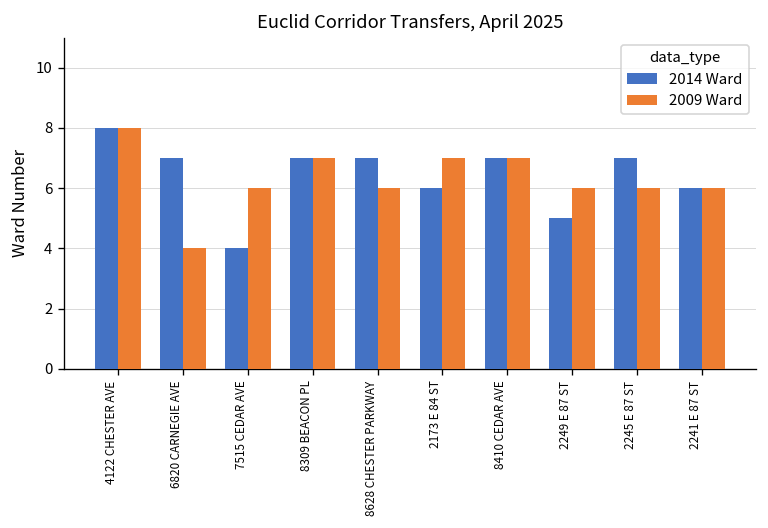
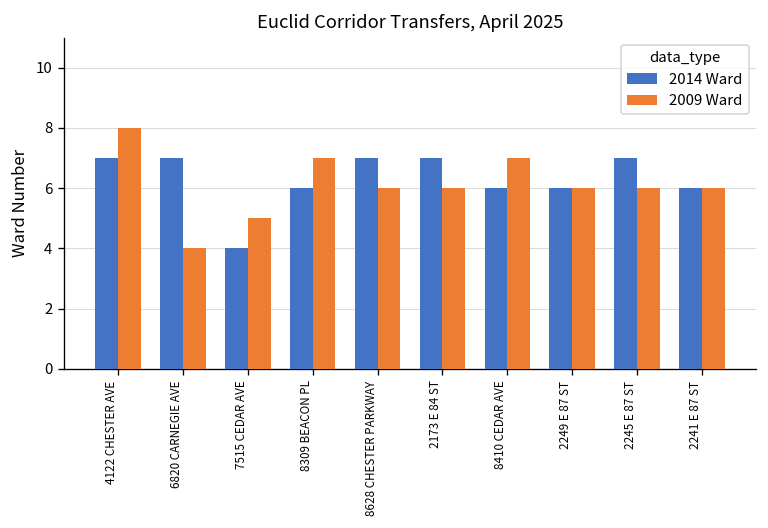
  {
    "2014 Ward": {
-     "4122 CHESTER AVE": 8,
+     "4122 CHESTER AVE": 7,
      "6820 CARNEGIE AVE": 7,
      "7515 CEDAR AVE": 4,
-     "8309 BEACON PL": 7,
+     "8309 BEACON PL": 6,
      "8628 CHESTER PARKWAY": 7,
-     "2173 E 84 ST": 6,
-     "8410 CEDAR AVE": 7,
-     "2249 E 87 ST": 5,
+     "2173 E 84 ST": 7,
+     "8410 CEDAR AVE": 6,
+     "2249 E 87 ST": 6,
      "2245 E 87 ST": 7,
      "2241 E 87 ST": 6
    },
    "2009 Ward": {
      "4122 CHESTER AVE": 8,
      "6820 CARNEGIE AVE": 4,
-     "7515 CEDAR AVE": 6,
+     "7515 CEDAR AVE": 5,
      "8309 BEACON PL": 7,
      "8628 CHESTER PARKWAY": 6,
-     "2173 E 84 ST": 7,
+     "2173 E 84 ST": 6,
      "8410 CEDAR AVE": 7,
      "2249 E 87 ST": 6,
      "2245 E 87 ST": 6,
      "2241 E 87 ST": 6
    }
  }
